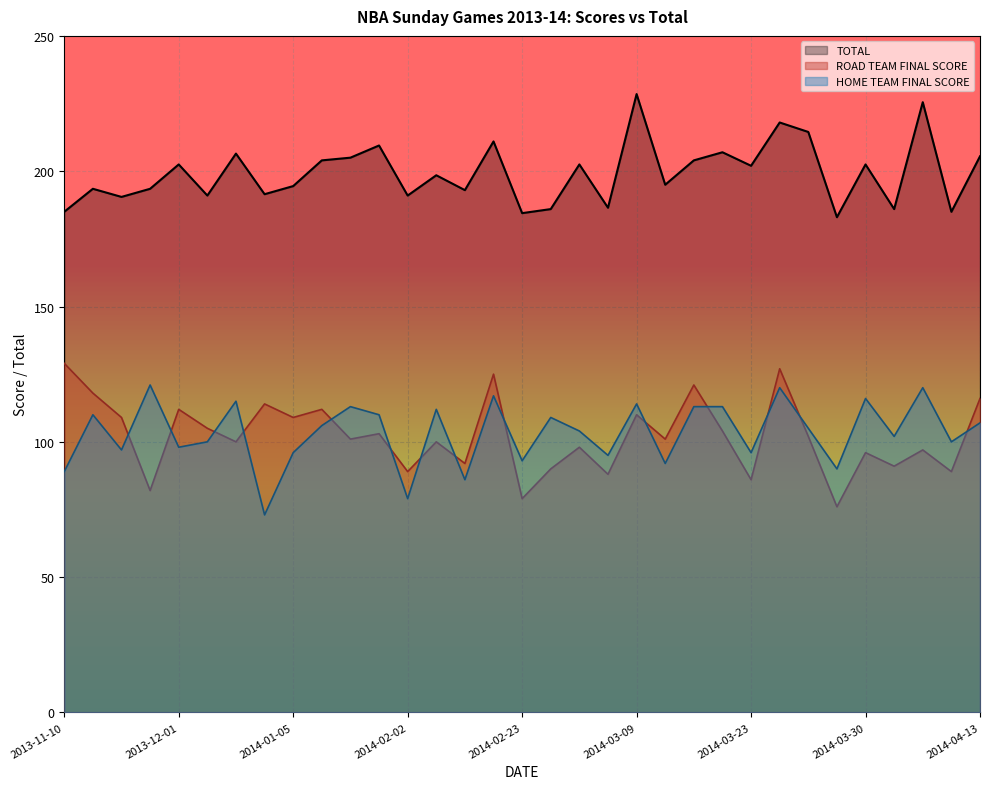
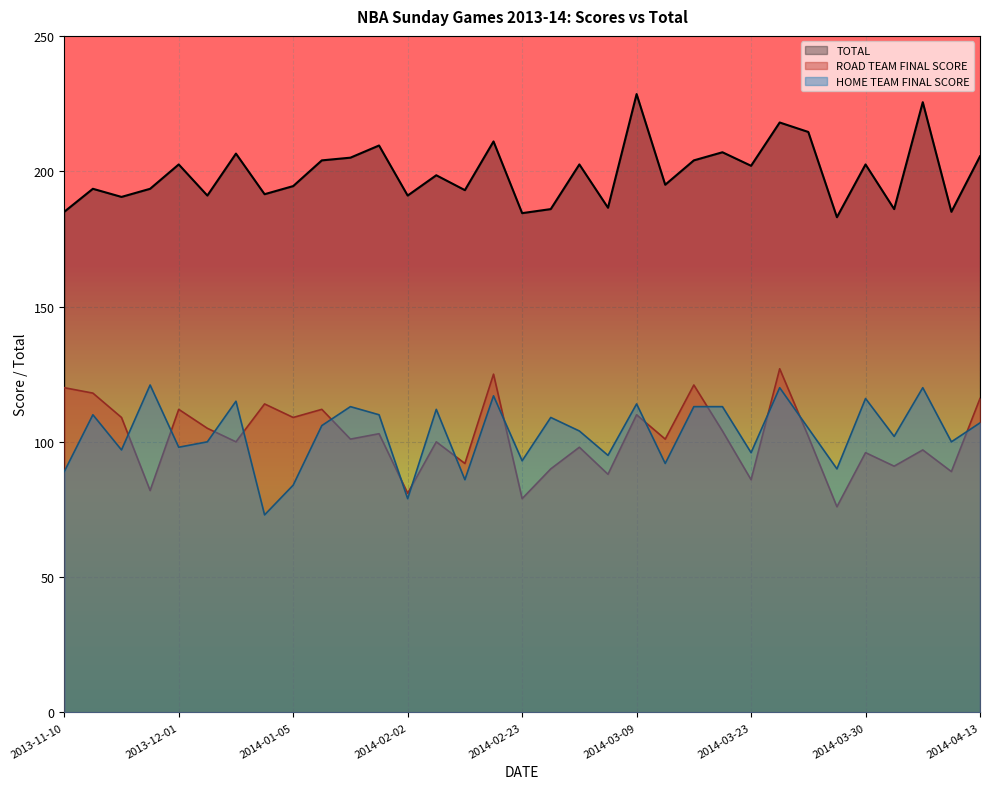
  {
    "TOTAL": {
      "2013-11-10": 185,
      "2014-01-05": 195,
      "2014-02-02": 191
    },
    "ROAD TEAM FINAL SCORE": {
-     "2013-11-10": 129,
+     "2013-11-10": 120,
      "2014-01-05": 109,
-     "2014-02-02": 89
+     "2014-02-02": 81
    },
    "HOME TEAM FINAL SCORE": {
      "2013-11-10": 89,
-     "2014-01-05": 96,
+     "2014-01-05": 84,
      "2014-02-02": 79
    }
  }
